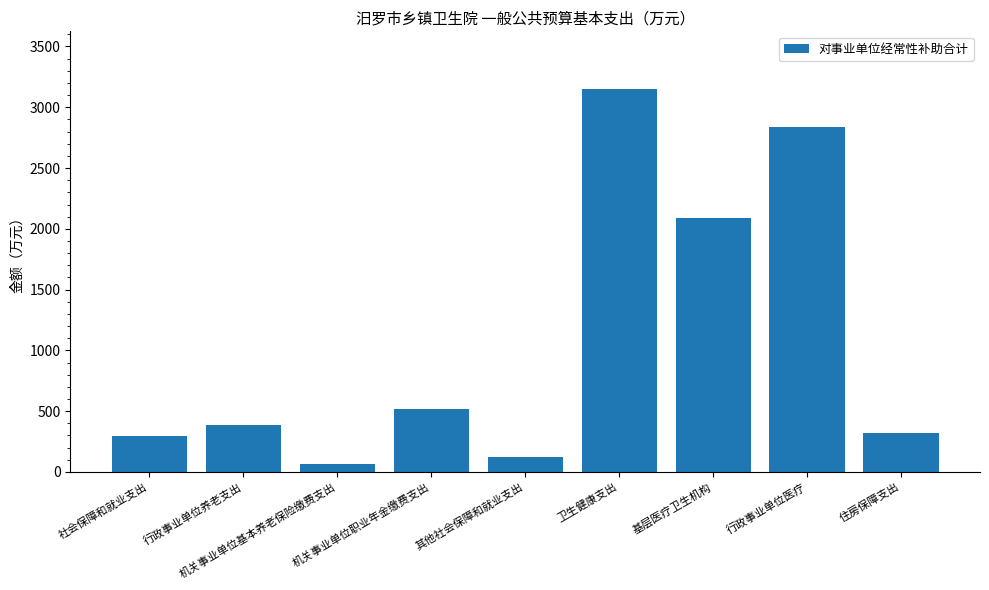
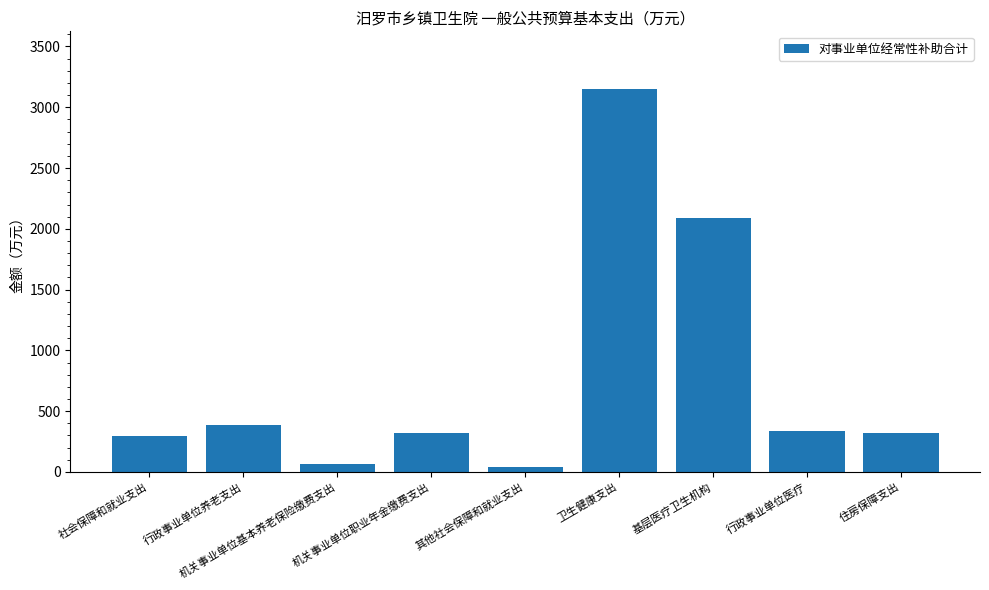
  {
    "社会保障和就业支出": 300,
    "行政事业单位养老支出": 380,
    "机关事业单位基本养老保险缴费支出": 70,
-   "机关事业单位职业年金缴费支出": 520,
-   "其他社会保障和就业支出": 120,
+   "机关事业单位职业年金缴费支出": 320,
+   "其他社会保障和就业支出": 40,
    "卫生健康支出": 3150,
    "基层医疗卫生机构": 2090,
-   "行政事业单位医疗": 2840,
+   "行政事业单位医疗": 340,
    "住房保障支出": 320
  }
